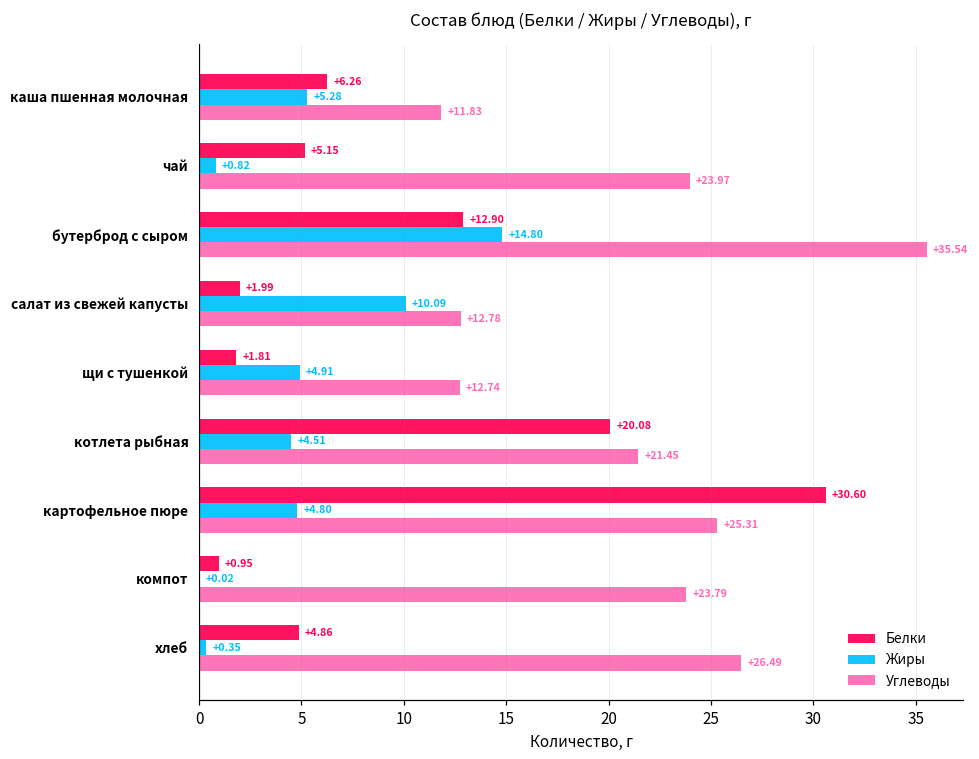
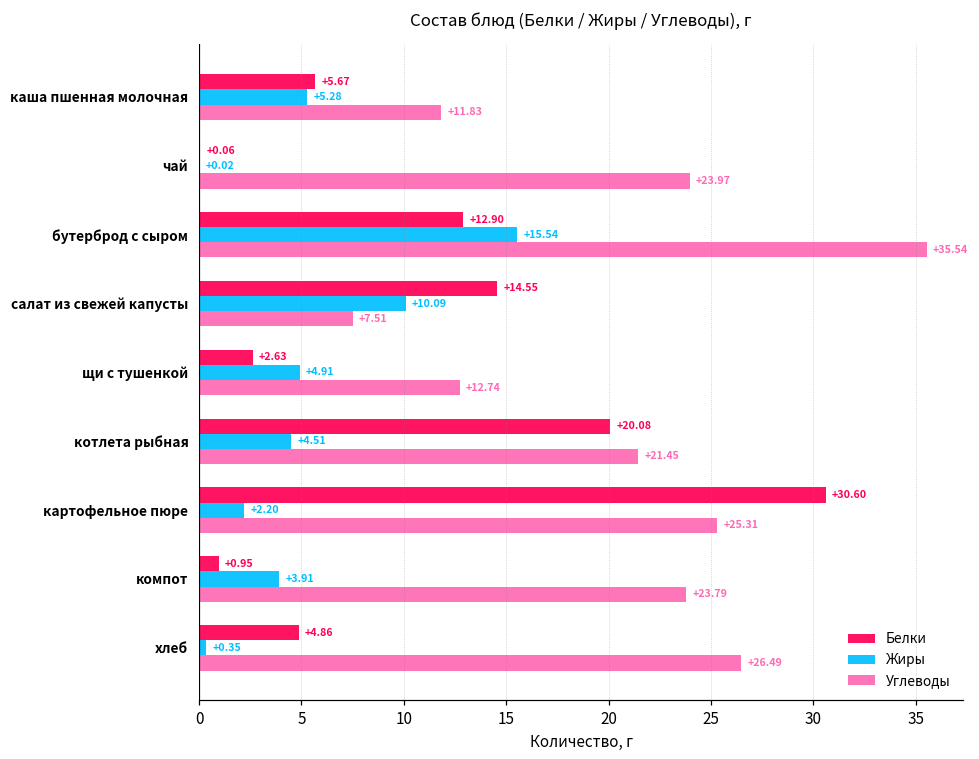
  {
    "Белки": {
-     "каша пшенная молочная": "+6.26",
-     "чай": "+5.15",
+     "каша пшенная молочная": "+5.67",
+     "чай": "+0.06",
      "бутерброд с сыром": "+12.90",
-     "салат из свежей капусты": "+1.99",
-     "щи с тушенкой": "+1.81",
+     "салат из свежей капусты": "+14.55",
+     "щи с тушенкой": "+2.63",
      "котлета рыбная": "+20.08",
      "картофельное пюре": "+30.60",
      "компот": "+0.95",
      "хлеб": "+4.86"
    },
    "Жиры": {
      "каша пшенная молочная": "+5.28",
-     "чай": "+0.82",
-     "бутерброд с сыром": "+14.80",
+     "чай": "+0.02",
+     "бутерброд с сыром": "+15.54",
      "салат из свежей капусты": "+10.09",
      "щи с тушенкой": "+4.91",
      "котлета рыбная": "+4.51",
-     "картофельное пюре": "+4.80",
-     "компот": "+0.02",
+     "картофельное пюре": "+2.20",
+     "компот": "+3.91",
      "хлеб": "+0.35"
    },
    "Углеводы": {
      "каша пшенная молочная": "+11.83",
      "чай": "+23.97",
      "бутерброд с сыром": "+35.54",
-     "салат из свежей капусты": "+12.78",
+     "салат из свежей капусты": "+7.51",
      "щи с тушенкой": "+12.74",
      "котлета рыбная": "+21.45",
      "картофельное пюре": "+25.31",
      "компот": "+23.79",
      "хлеб": "+26.49"
    }
  }
